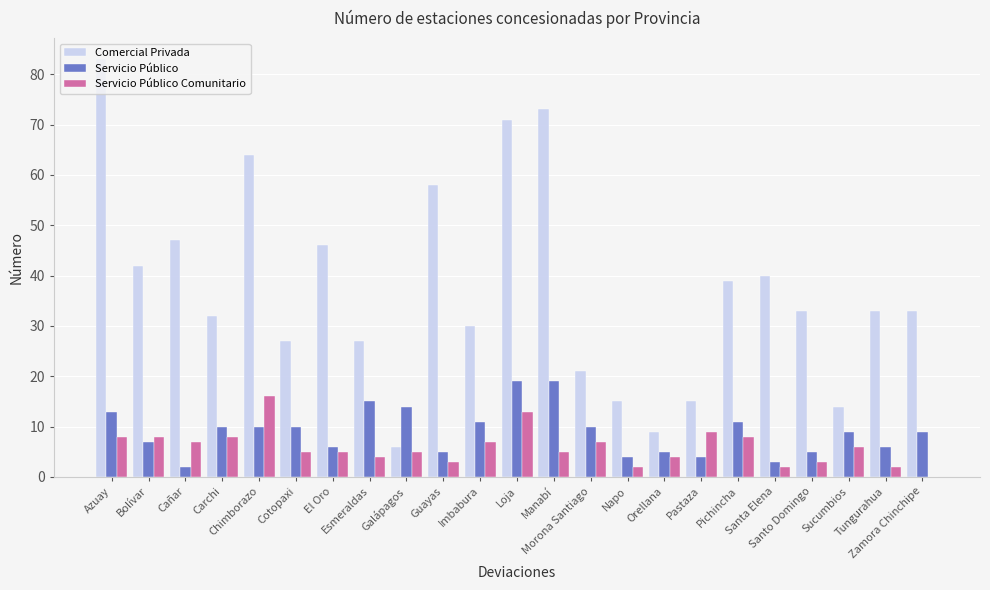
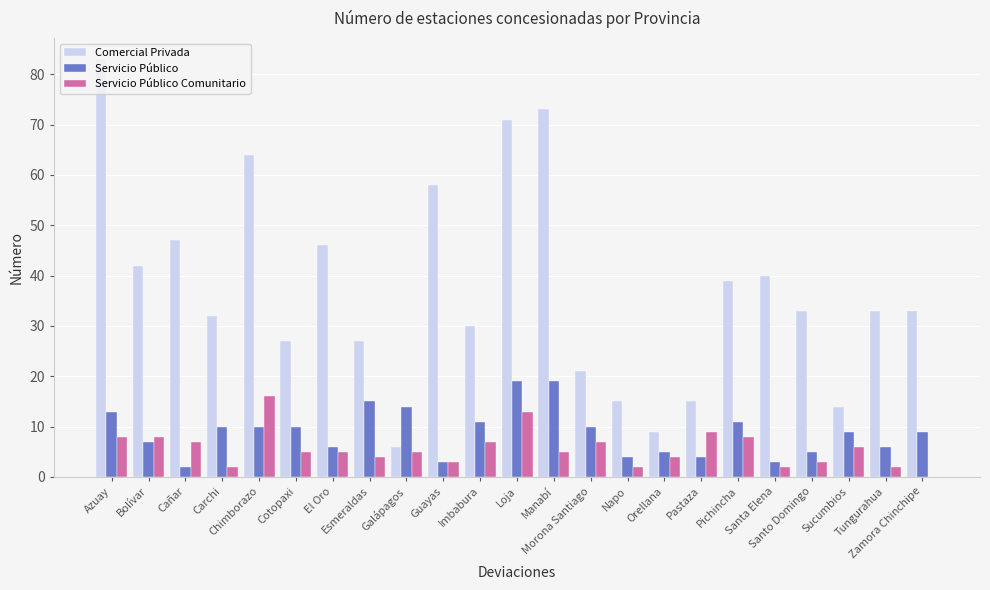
  {
    "Comercial Privada": {
      "Bolívar": 42,
      "Cañar": 47,
      "Carchi": 32,
      "Chimborazo": 64,
      "Cotopaxi": 27,
      "El Oro": 46,
      "Esmeraldas": 27,
      "Galápagos": 6,
      "Guayas": 58,
      "Imbabura": 30,
      "Loja": 71,
      "Manabí": 73,
      "Morona Santiago": 21,
      "Napo": 15,
      "Orellana": 9,
      "Pastaza": 15,
      "Pichincha": 39,
      "Santa Elena": 40,
      "Santo Domingo": 33,
      "Sucumbios": 14,
      "Tungurahua": 33,
      "Zamora Chinchipe": 33
    },
    "Servicio Público": {
      "Azuay": 13,
      "Bolívar": 7,
      "Cañar": 2,
      "Carchi": 10,
      "Chimborazo": 10,
      "Cotopaxi": 10,
      "El Oro": 6,
      "Esmeraldas": 15,
      "Galápagos": 14,
-     "Guayas": 5,
+     "Guayas": 3,
      "Imbabura": 11,
      "Loja": 19,
      "Manabí": 19,
      "Morona Santiago": 10,
      "Napo": 4,
      "Orellana": 5,
      "Pastaza": 4,
      "Pichincha": 11,
      "Santa Elena": 3,
      "Santo Domingo": 5,
      "Sucumbios": 9,
      "Tungurahua": 6,
      "Zamora Chinchipe": 9
    },
    "Servicio Público Comunitario": {
      "Azuay": 8,
      "Bolívar": 8,
      "Cañar": 7,
-     "Carchi": 8,
+     "Carchi": 2,
      "Chimborazo": 16,
      "Cotopaxi": 5,
      "El Oro": 5,
      "Esmeraldas": 4,
      "Galápagos": 5,
      "Guayas": 3,
      "Imbabura": 7,
      "Loja": 13,
      "Manabí": 5,
      "Morona Santiago": 7,
      "Napo": 2,
      "Orellana": 4,
      "Pastaza": 9,
      "Pichincha": 8,
      "Santa Elena": 2,
      "Santo Domingo": 3,
      "Sucumbios": 6,
      "Tungurahua": 2,
      "Zamora Chinchipe": 0
    }
  }
